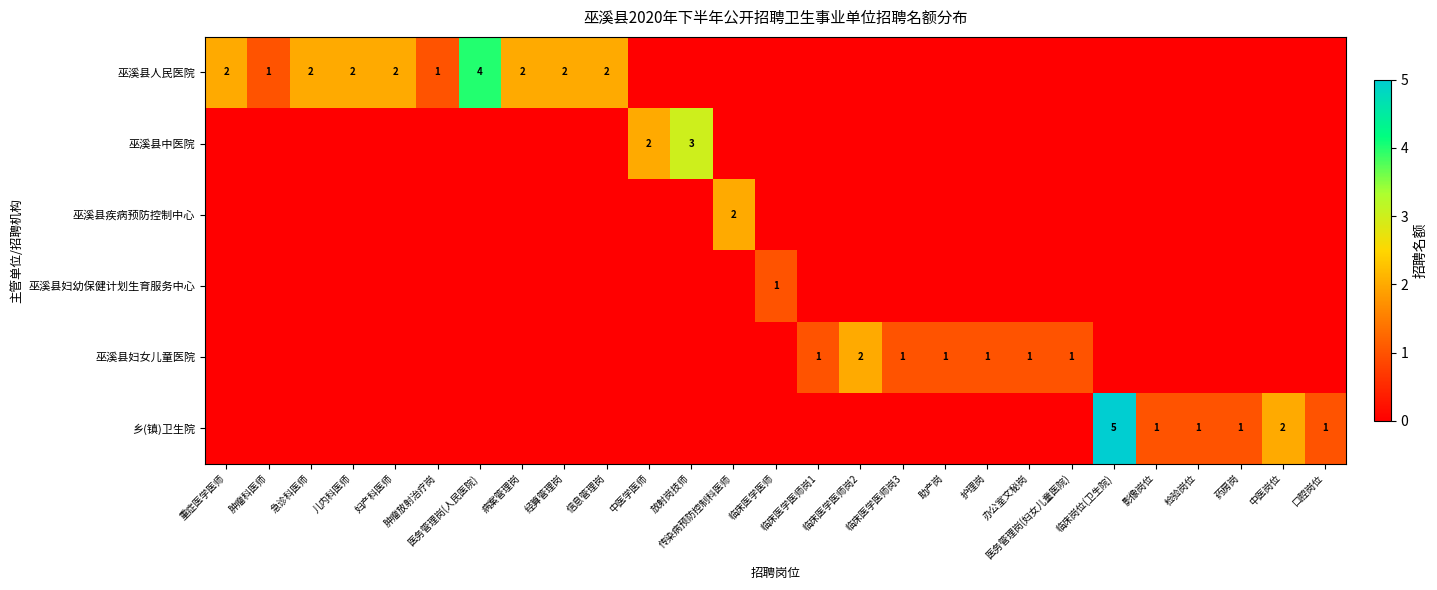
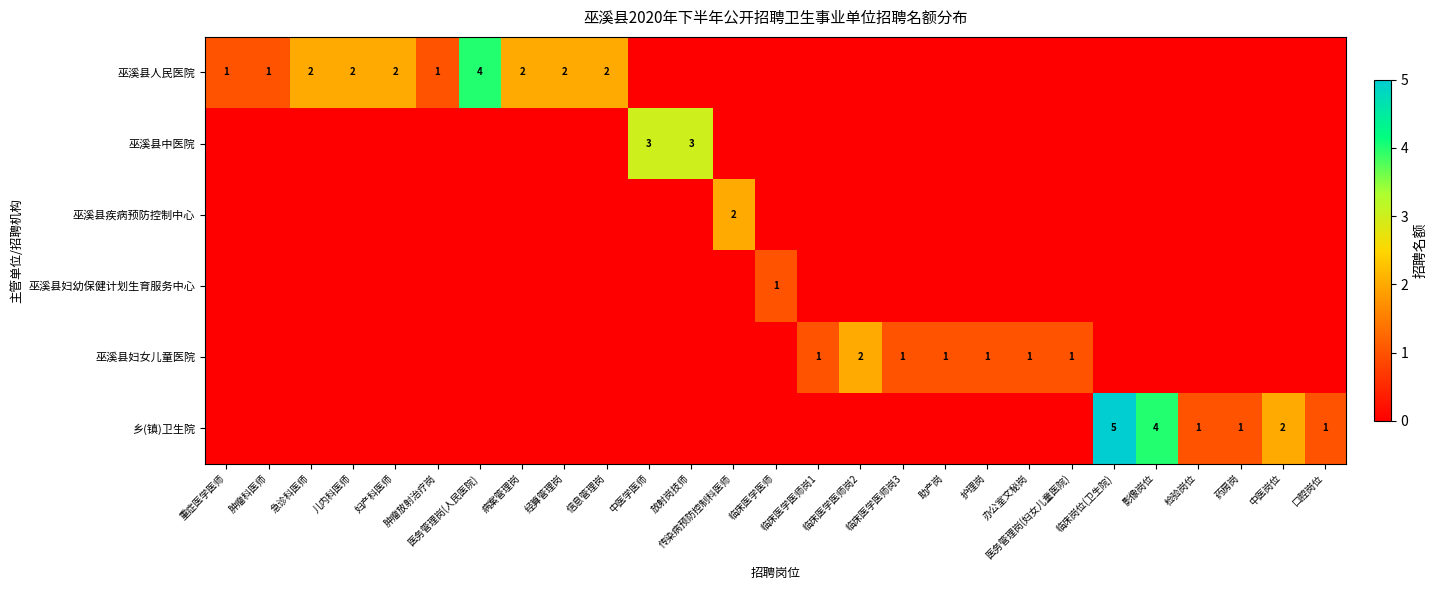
  {
    "巫溪县人民医院": {
-     "重症医学医师": 2,
+     "重症医学医师": 1,
      "肿瘤科医师": 1,
      "急诊科医师": 2,
      "儿内科医师": 2,
      "妇产科医师": 2,
      "肿瘤放射治疗岗": 1,
      "医务管理岗(人民医院)": 4,
      "病案管理岗": 2,
      "经算管理岗": 2,
      "信息管理岗": 2
    },
    "巫溪县中医院": {
-     "中医学医师": 2,
+     "中医学医师": 3,
      "放射岗技师": 3
    },
    "巫溪县疾病预防控制中心": {
      "传染病预防控制科医师": 2
    },
    "巫溪县妇幼保健计划生育服务中心": {
      "临床医学医师": 1
    },
    "巫溪县妇女儿童医院": {
      "临床医学医师岗1": 1,
      "临床医学医师岗2": 2,
      "临床医学医师岗3": 1,
      "助产岗": 1,
      "护理岗": 1,
      "办公室文秘岗": 1,
      "医务管理岗(妇女儿童医院)": 1
    },
    "乡(镇)卫生院": {
      "临床岗位(卫生院)": 5,
-     "影像岗位": 1,
+     "影像岗位": 4,
      "检验岗位": 1,
      "药房岗": 1,
      "中医岗位": 2,
      "口腔岗位": 1
    }
  }
